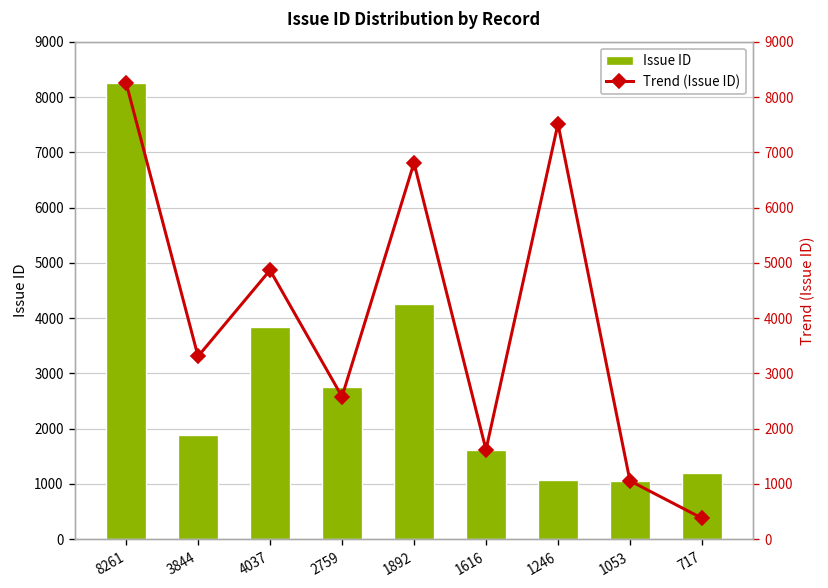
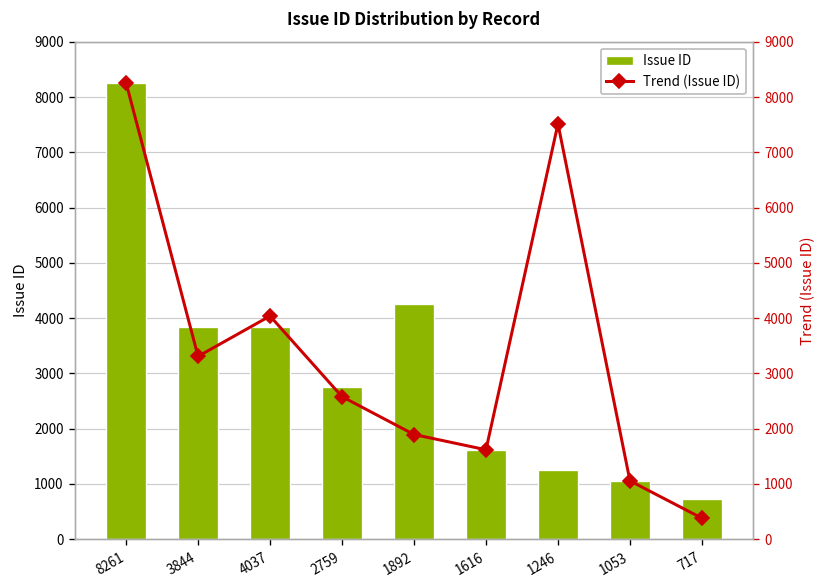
  {
    "Issue ID": {
      "8261": 8300,
-     "3844": 1900,
+     "3844": 3800,
      "4037": 3800,
      "2759": 2800,
      "1892": 4200,
      "1616": 1600,
-     "1246": 1100,
+     "1246": 1200,
      "1053": 1100,
-     "717": 1200
+     "717": 700
    },
    "Trend (Issue ID)": {
      "8261": 8300,
      "3844": 3300,
-     "4037": 4900,
+     "4037": 4000,
      "2759": 2600,
-     "1892": 6800,
+     "1892": 1900,
      "1616": 1600,
      "1246": 7500,
      "1053": 1100,
      "717": 400
    }
  }
